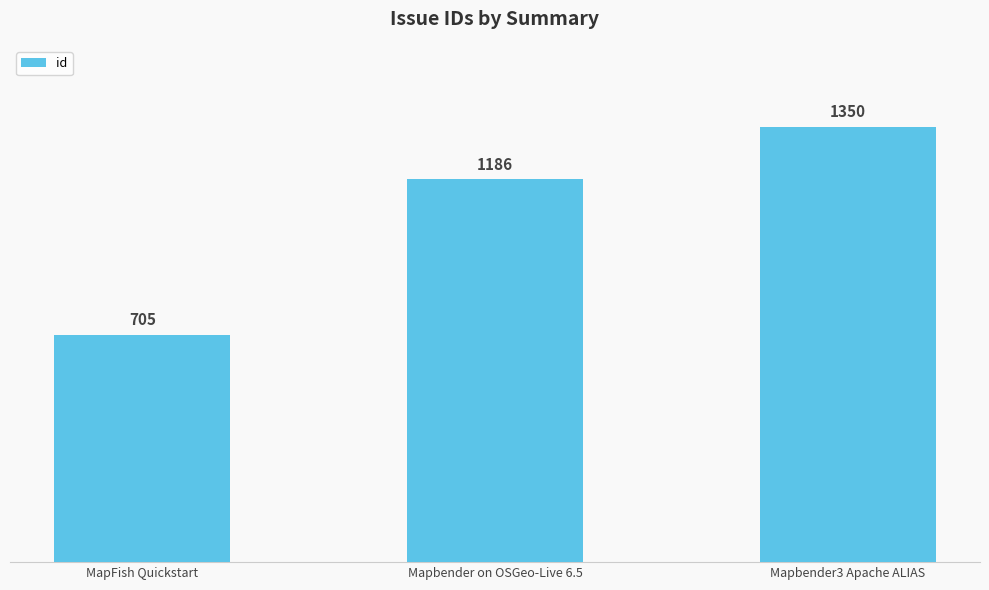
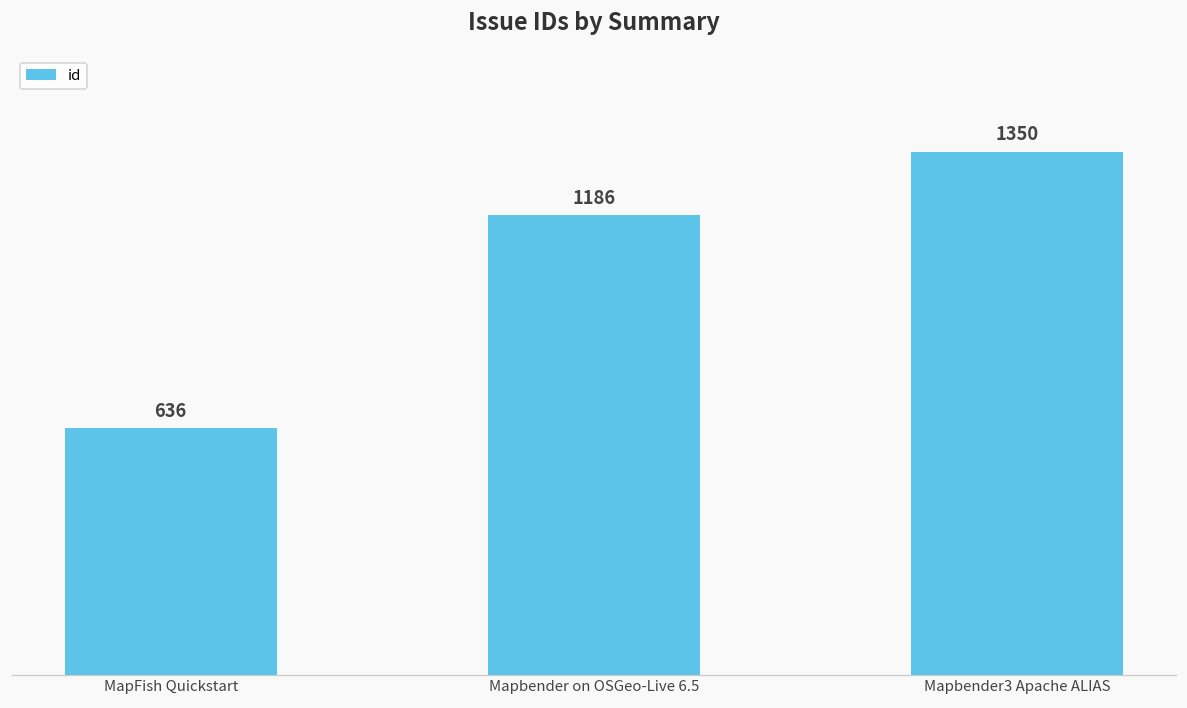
  {
-   "MapFish Quickstart": 705,
+   "MapFish Quickstart": 636,
    "Mapbender on OSGeo-Live 6.5": 1186,
    "Mapbender3 Apache ALIAS": 1350
  }
